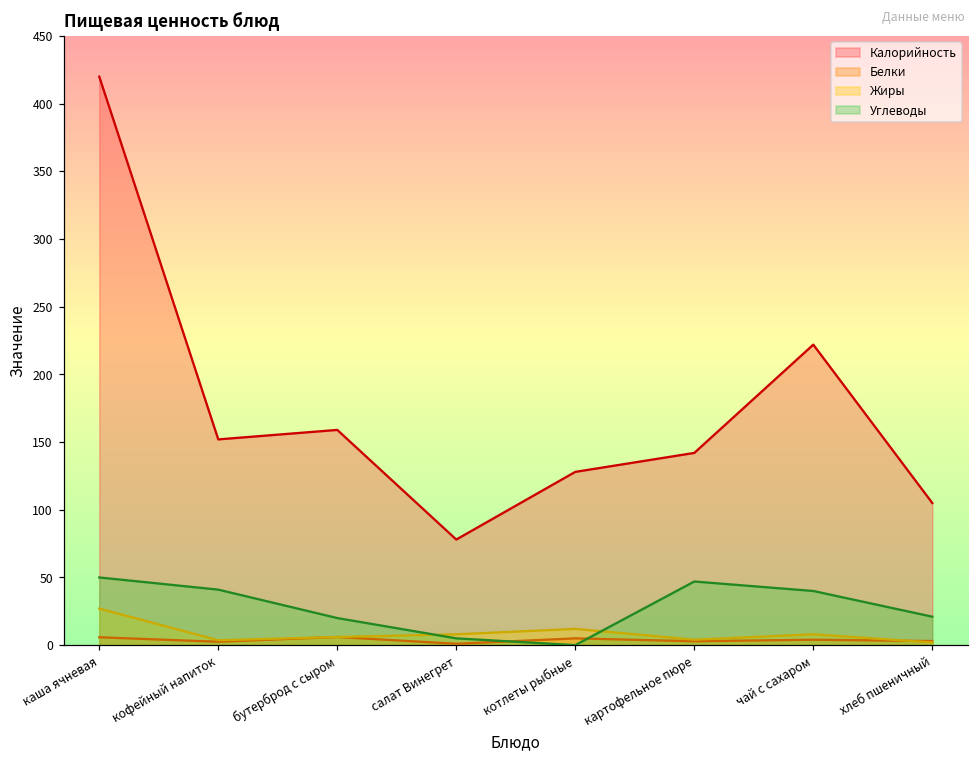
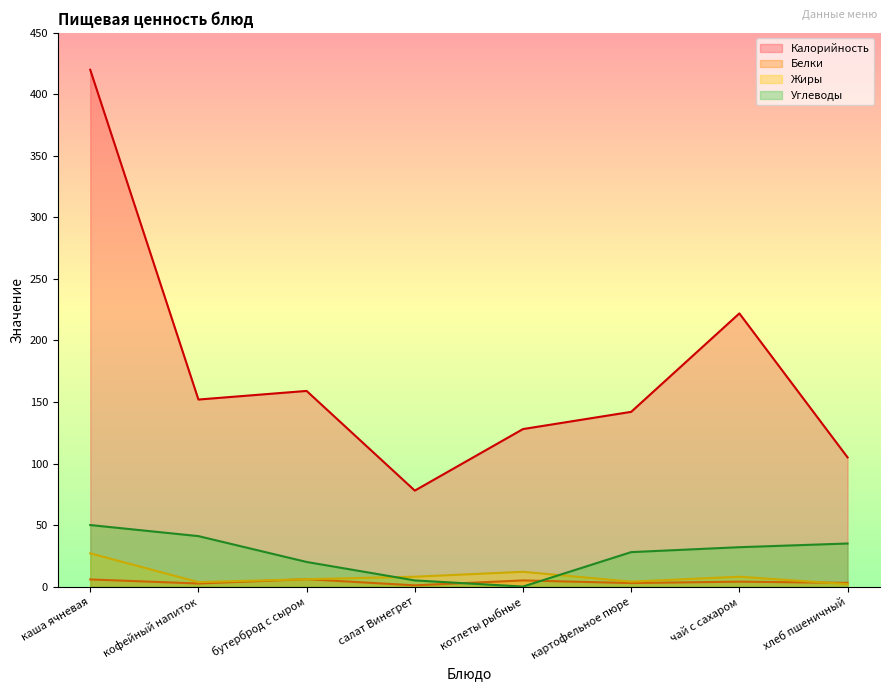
  {
    "Углеводы": {
      "каша ячневая": 50,
      "кофейный напиток": 41,
      "бутерброд с сыром": 20,
      "салат Винегрет": 5,
      "котлеты рыбные": 0,
-     "картофельное пюре": 47,
-     "чай с сахаром": 40,
-     "хлеб пшеничный": 21
+     "картофельное пюре": 28,
+     "чай с сахаром": 32,
+     "хлеб пшеничный": 35
    }
  }
